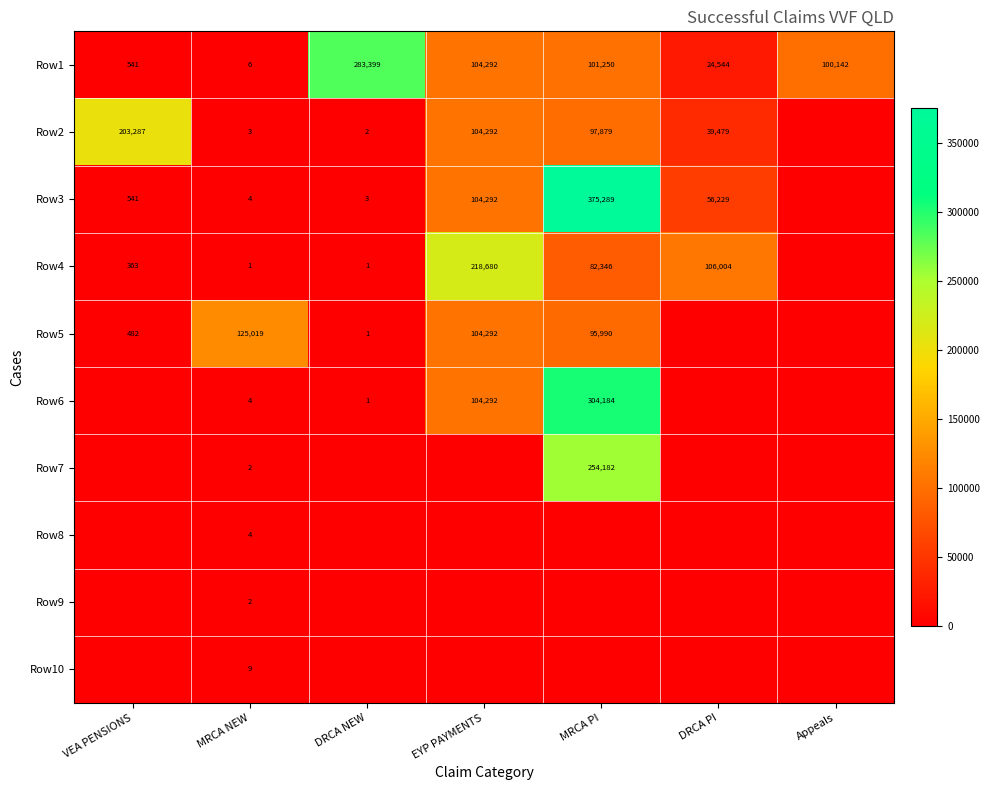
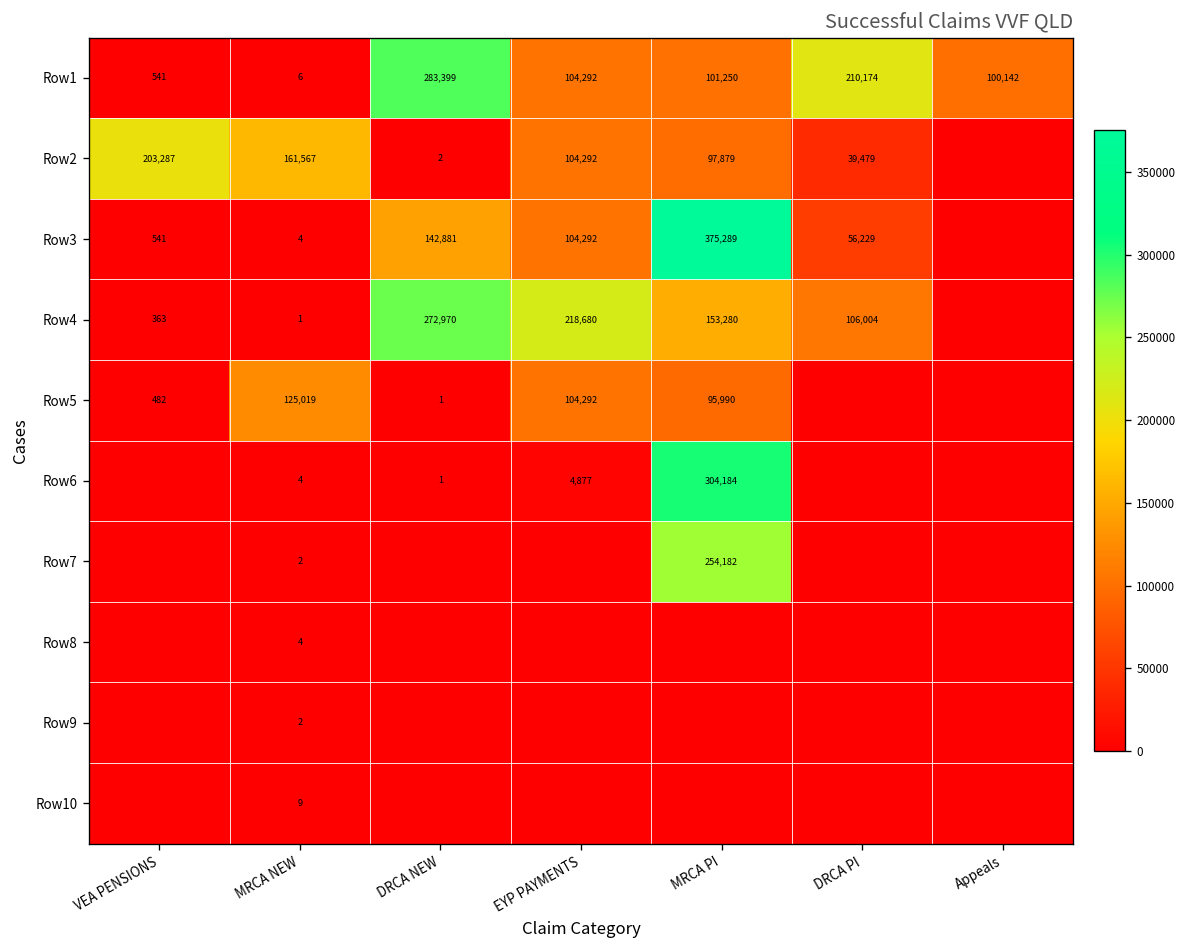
  {
    "Row1": {
      "VEA PENSIONS": "541",
      "MRCA NEW": "6",
      "DRCA NEW": "283,399",
      "EYP PAYMENTS": "104,292",
      "MRCA PI": "101,250",
-     "DRCA PI": "24,544",
+     "DRCA PI": "210,174",
      "Appeals": "100,142"
    },
    "Row2": {
      "VEA PENSIONS": "203,287",
-     "MRCA NEW": "3",
+     "MRCA NEW": "161,567",
      "DRCA NEW": "2",
      "EYP PAYMENTS": "104,292",
      "MRCA PI": "97,879",
      "DRCA PI": "39,479"
    },
    "Row3": {
      "VEA PENSIONS": "541",
      "MRCA NEW": "4",
-     "DRCA NEW": "3",
+     "DRCA NEW": "142,881",
      "EYP PAYMENTS": "104,292",
      "MRCA PI": "375,289",
      "DRCA PI": "56,229"
    },
    "Row4": {
      "VEA PENSIONS": "363",
      "MRCA NEW": "1",
-     "DRCA NEW": "1",
+     "DRCA NEW": "272,970",
      "EYP PAYMENTS": "218,680",
-     "MRCA PI": "82,346",
+     "MRCA PI": "153,280",
      "DRCA PI": "106,004"
    },
    "Row5": {
      "VEA PENSIONS": "482",
      "MRCA NEW": "125,019",
      "DRCA NEW": "1",
      "EYP PAYMENTS": "104,292",
      "MRCA PI": "95,990"
    },
    "Row6": {
      "MRCA NEW": "4",
      "DRCA NEW": "1",
-     "EYP PAYMENTS": "104,292",
+     "EYP PAYMENTS": "4,877",
      "MRCA PI": "304,184"
    },
    "Row7": {
      "MRCA NEW": "2",
      "MRCA PI": "254,182"
    },
    "Row8": {
      "MRCA NEW": "4"
    },
    "Row9": {
      "MRCA NEW": "2"
    },
    "Row10": {
      "MRCA NEW": "9"
    }
  }
